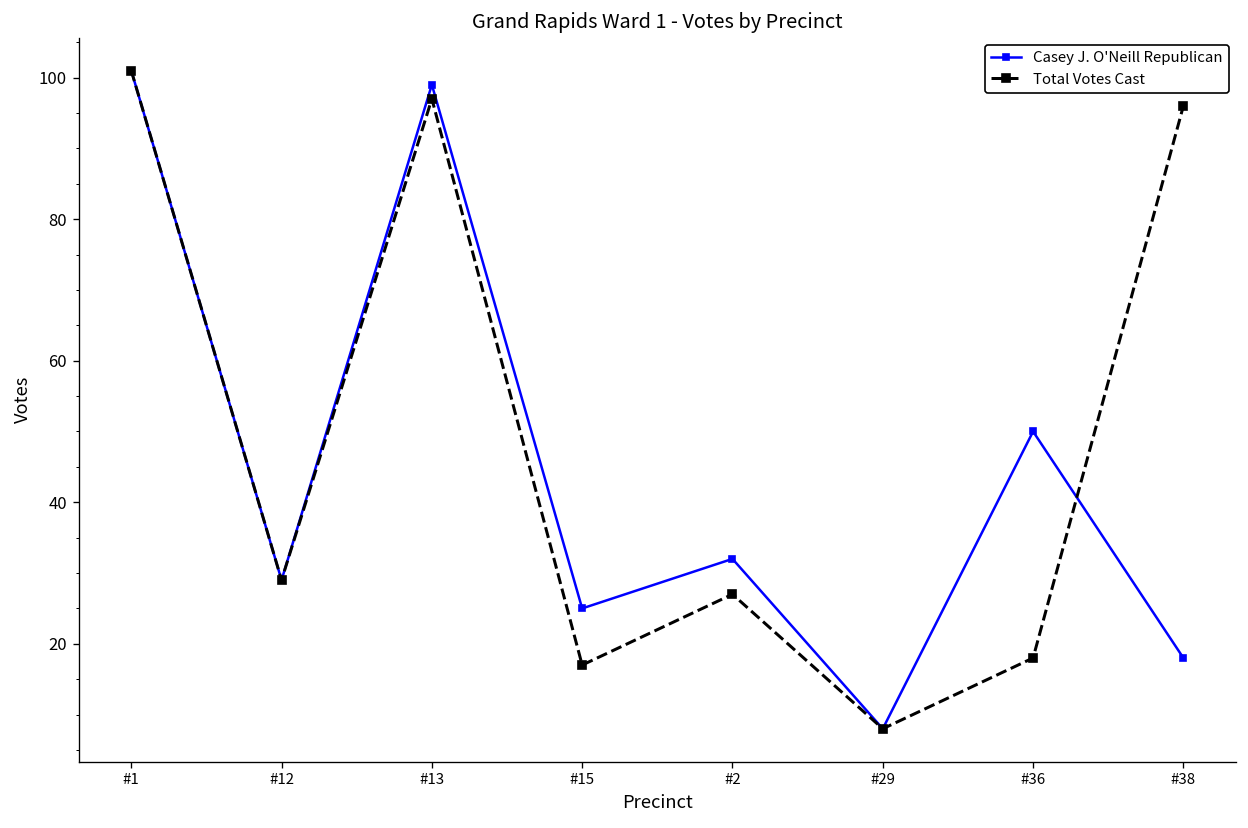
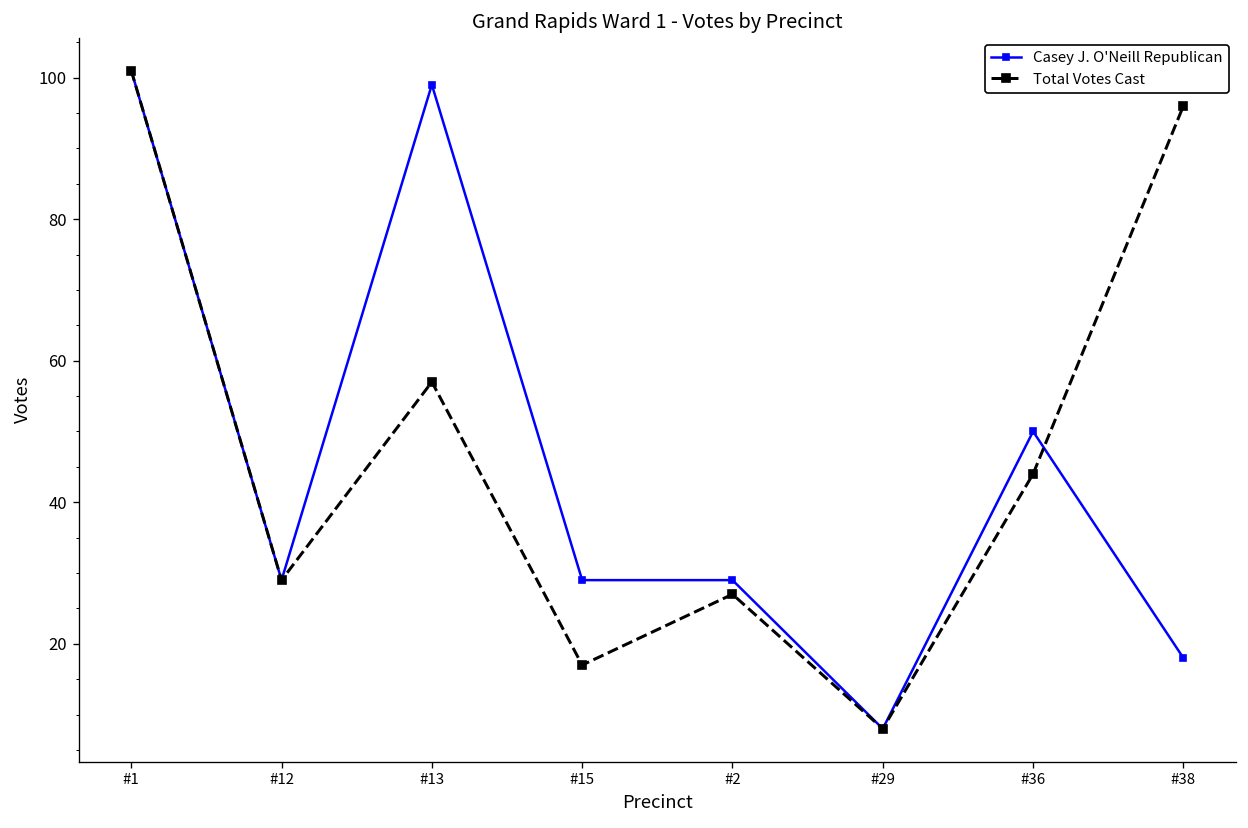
  {
    "Casey J. O'Neill Republican": {
      "#13": 99,
-     "#15": 25,
-     "#2": 32,
+     "#15": 29,
+     "#2": 29,
      "#36": 50,
      "#38": 18
    },
    "Total Votes Cast": {
-     "#13": 97,
+     "#13": 57,
      "#15": 17,
      "#2": 27,
-     "#36": 18,
+     "#36": 44,
      "#38": 96
    }
  }
